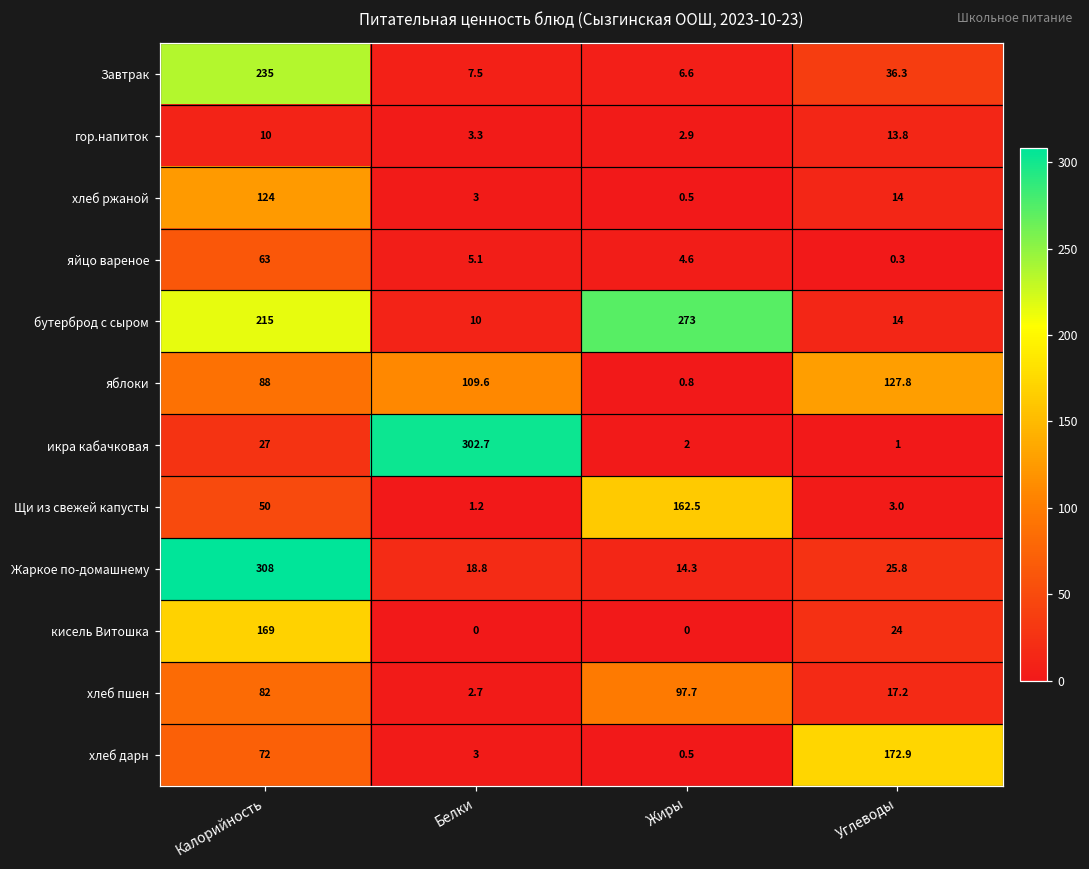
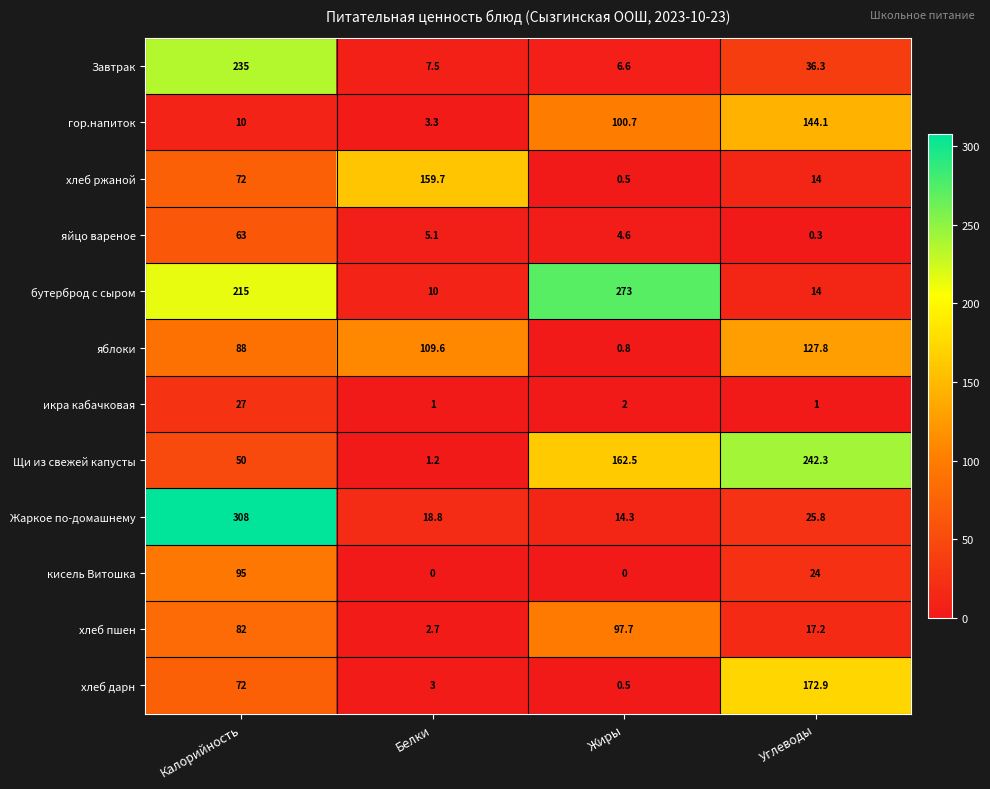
  {
    "Завтрак": {
      "Калорийность": 235,
      "Белки": 7.5,
      "Жиры": 6.6,
      "Углеводы": 36.3
    },
    "гор.напиток": {
      "Калорийность": 10,
      "Белки": 3.3,
-     "Жиры": 2.9,
-     "Углеводы": 13.8
+     "Жиры": 100.7,
+     "Углеводы": 144.1
    },
    "хлеб ржаной": {
-     "Калорийность": 124,
-     "Белки": 3,
+     "Калорийность": 72,
+     "Белки": 159.7,
      "Жиры": 0.5,
      "Углеводы": 14
    },
    "яйцо вареное": {
      "Калорийность": 63,
      "Белки": 5.1,
      "Жиры": 4.6,
      "Углеводы": 0.3
    },
    "бутерброд с сыром": {
      "Калорийность": 215,
      "Белки": 10,
      "Жиры": 273,
      "Углеводы": 14
    },
    "яблоки": {
      "Калорийность": 88,
      "Белки": 109.6,
      "Жиры": 0.8,
      "Углеводы": 127.8
    },
    "икра кабачковая": {
      "Калорийность": 27,
-     "Белки": 302.7,
+     "Белки": 1,
      "Жиры": 2,
      "Углеводы": 1
    },
    "Щи из свежей капусты": {
      "Калорийность": 50,
      "Белки": 1.2,
      "Жиры": 162.5,
-     "Углеводы": 3.0
+     "Углеводы": 242.3
    },
    "Жаркое по-домашнему": {
      "Калорийность": 308,
      "Белки": 18.8,
      "Жиры": 14.3,
      "Углеводы": 25.8
    },
    "кисель Витошка": {
-     "Калорийность": 169,
+     "Калорийность": 95,
      "Белки": 0,
      "Жиры": 0,
      "Углеводы": 24
    },
    "хлеб пшен": {
      "Калорийность": 82,
      "Белки": 2.7,
      "Жиры": 97.7,
      "Углеводы": 17.2
    },
    "хлеб дарн": {
      "Калорийность": 72,
      "Белки": 3,
      "Жиры": 0.5,
      "Углеводы": 172.9
    }
  }
